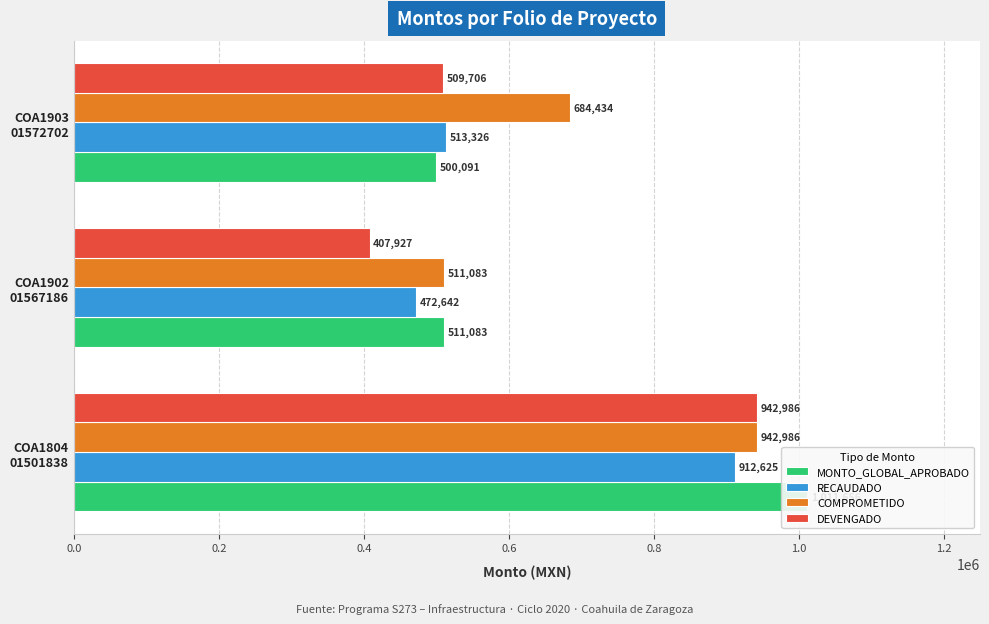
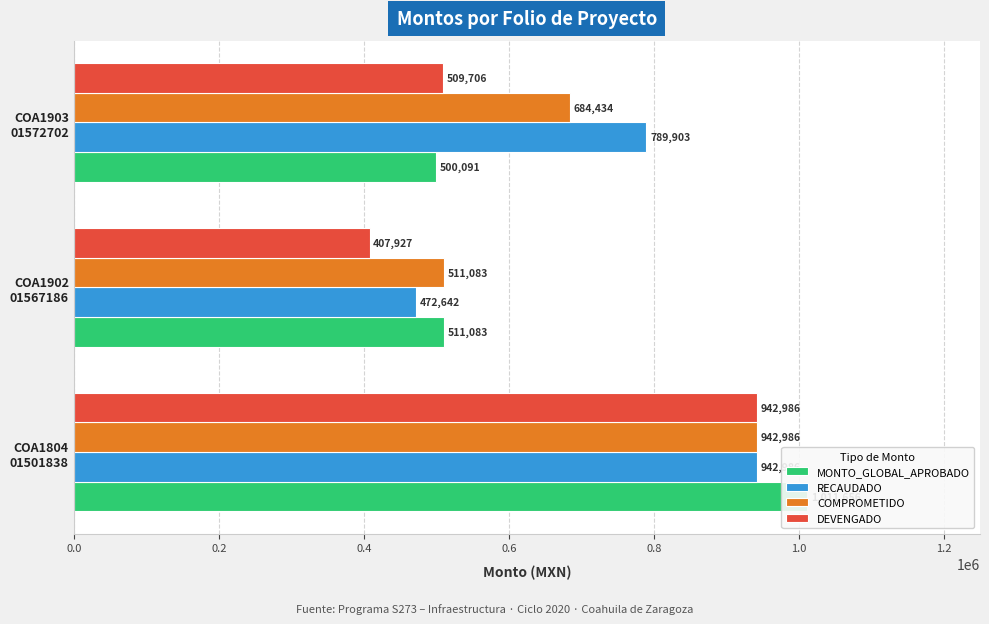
  {
    "MONTO_GLOBAL_APROBADO": {
      "COA1903 01572702": "500,091",
      "COA1902 01567186": "511,083"
    },
    "RECAUDADO": {
-     "COA1903 01572702": "513,326",
+     "COA1903 01572702": "789,903",
      "COA1902 01567186": "472,642",
-     "COA1804 01501838": "910000"
+     "COA1804 01501838": "940000"
    }
  }
